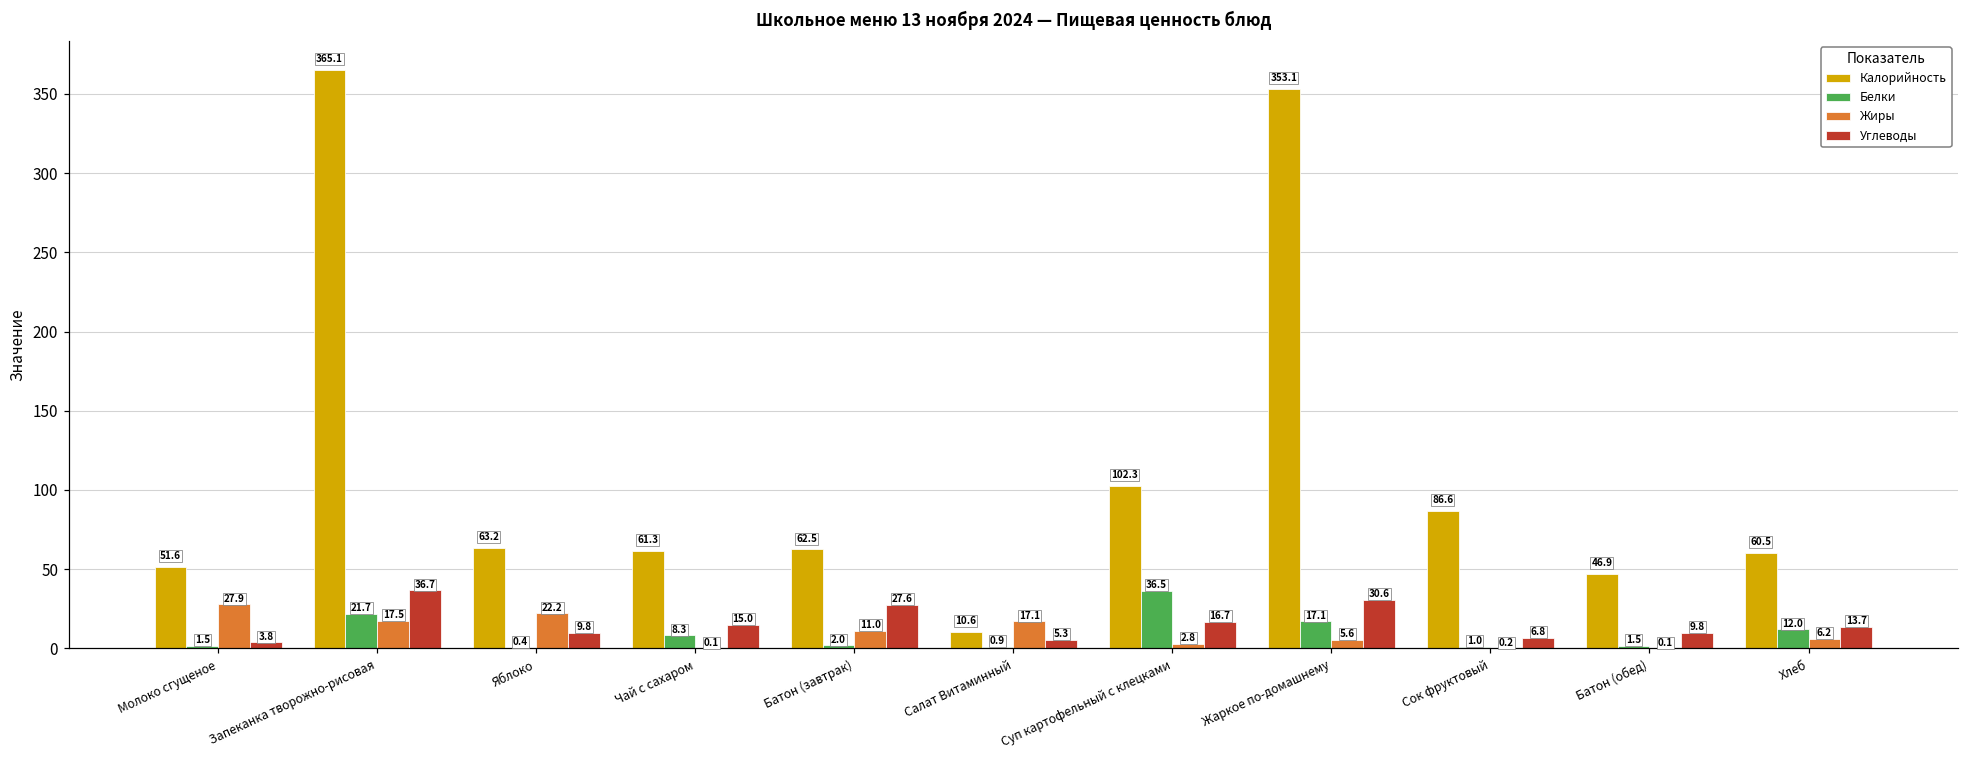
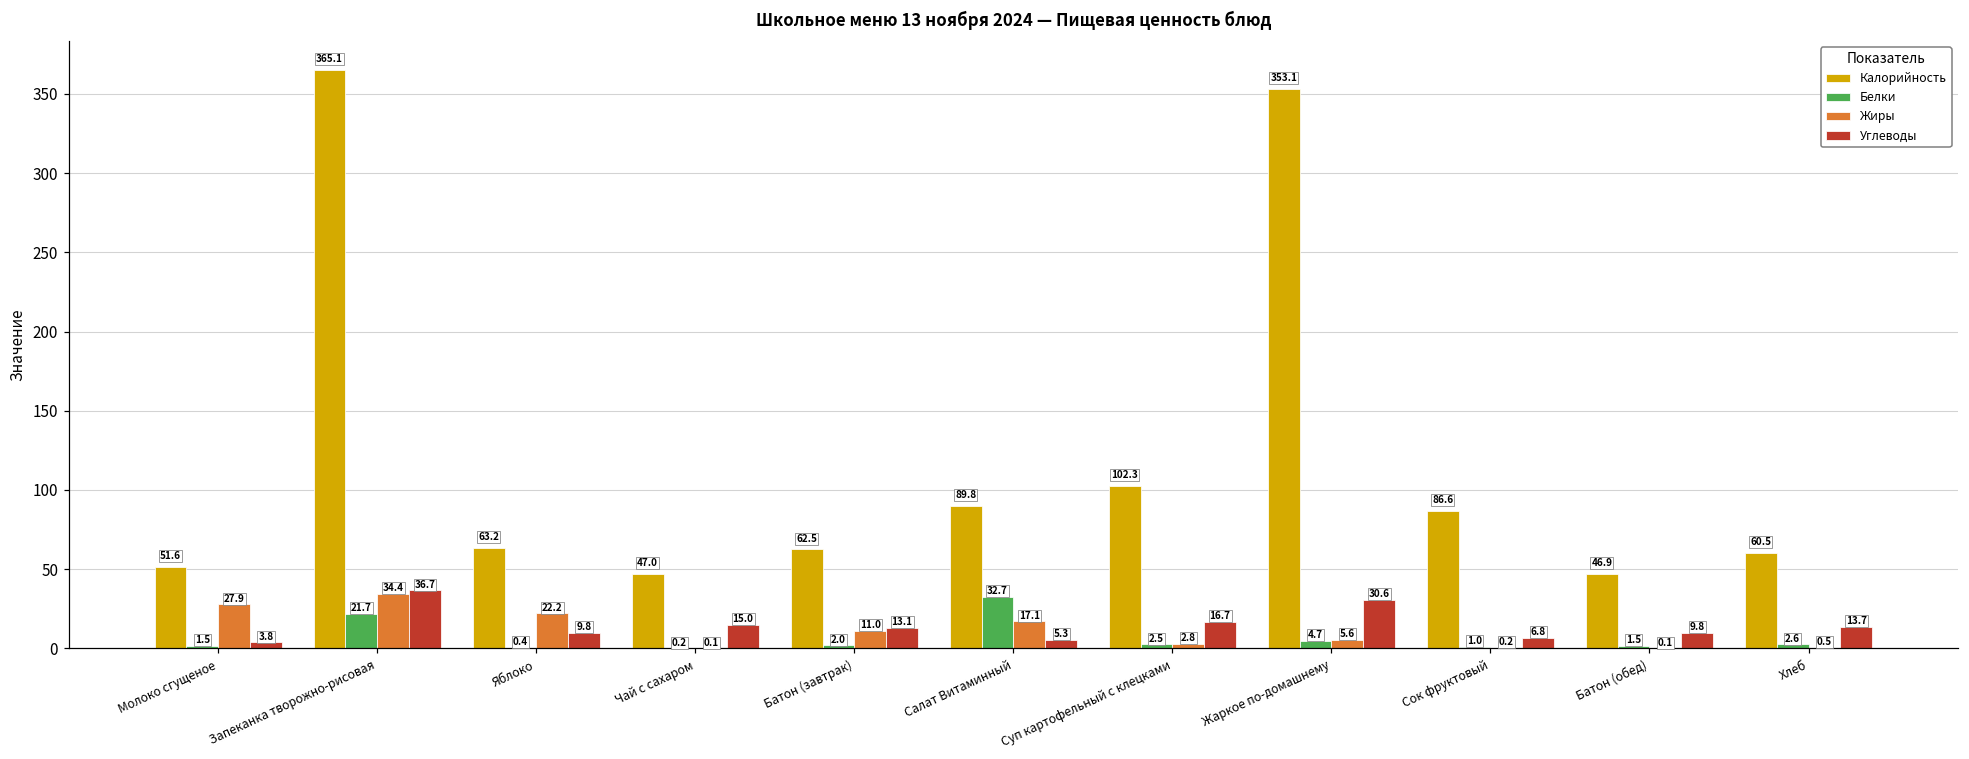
  {
    "Калорийность": {
-     "Чай с сахаром": 61.3,
-     "Салат Витаминный": 10.6
+     "Чай с сахаром": 47.0,
+     "Салат Витаминный": 89.8
    },
    "Белки": {
-     "Чай с сахаром": 8.3,
-     "Салат Витаминный": 0.9,
-     "Суп картофельный с клецками": 36.5,
-     "Жаркое по-домашнему": 17.1,
-     "Хлеб": 12.0
+     "Чай с сахаром": 0.2,
+     "Салат Витаминный": 32.7,
+     "Суп картофельный с клецками": 2.5,
+     "Жаркое по-домашнему": 4.7,
+     "Хлеб": 2.6
    },
    "Жиры": {
-     "Запеканка творожно-рисовая": 17.5,
-     "Хлеб": 6.2
+     "Запеканка творожно-рисовая": 34.4,
+     "Хлеб": 0.5
    },
    "Углеводы": {
-     "Батон (завтрак)": 27.6
+     "Батон (завтрак)": 13.1
    }
  }
